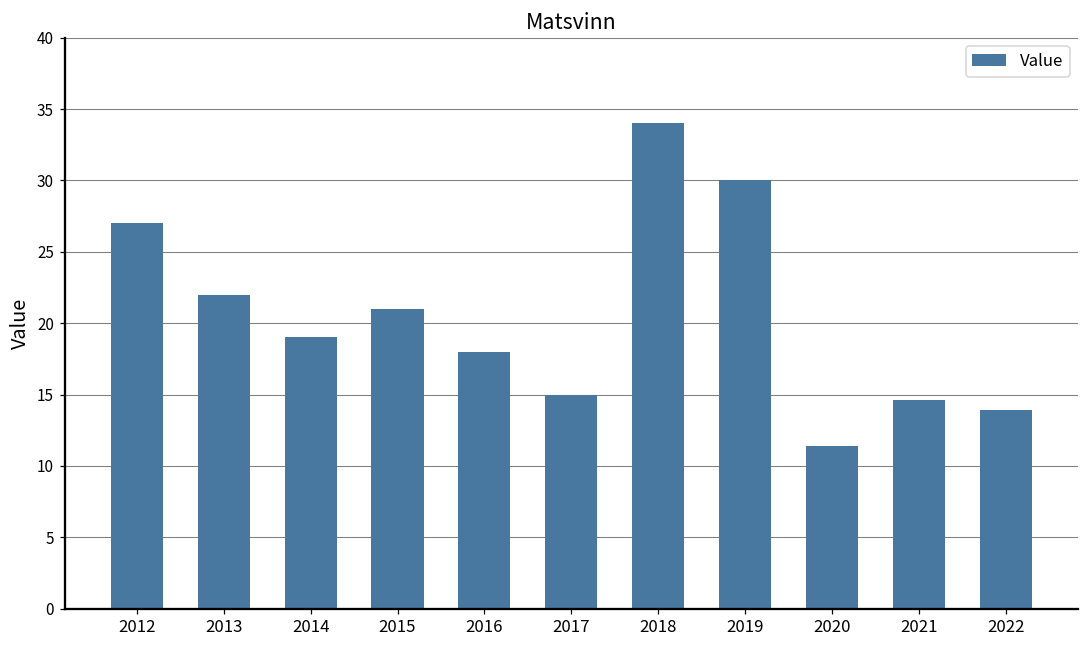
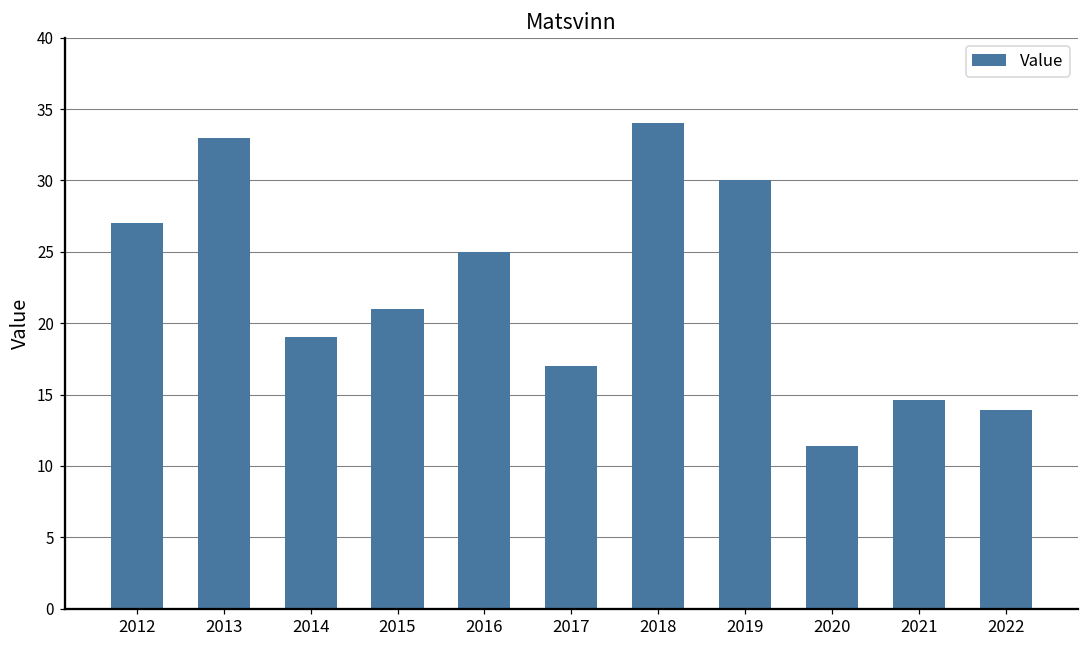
  {
    "2012": 27,
-   "2013": 22,
+   "2013": 33,
    "2014": 19,
    "2015": 21,
-   "2016": 18,
-   "2017": 15,
+   "2016": 25,
+   "2017": 17,
    "2018": 34,
    "2019": 30,
    "2020": 11.4,
    "2021": 14.6,
    "2022": 14
  }
